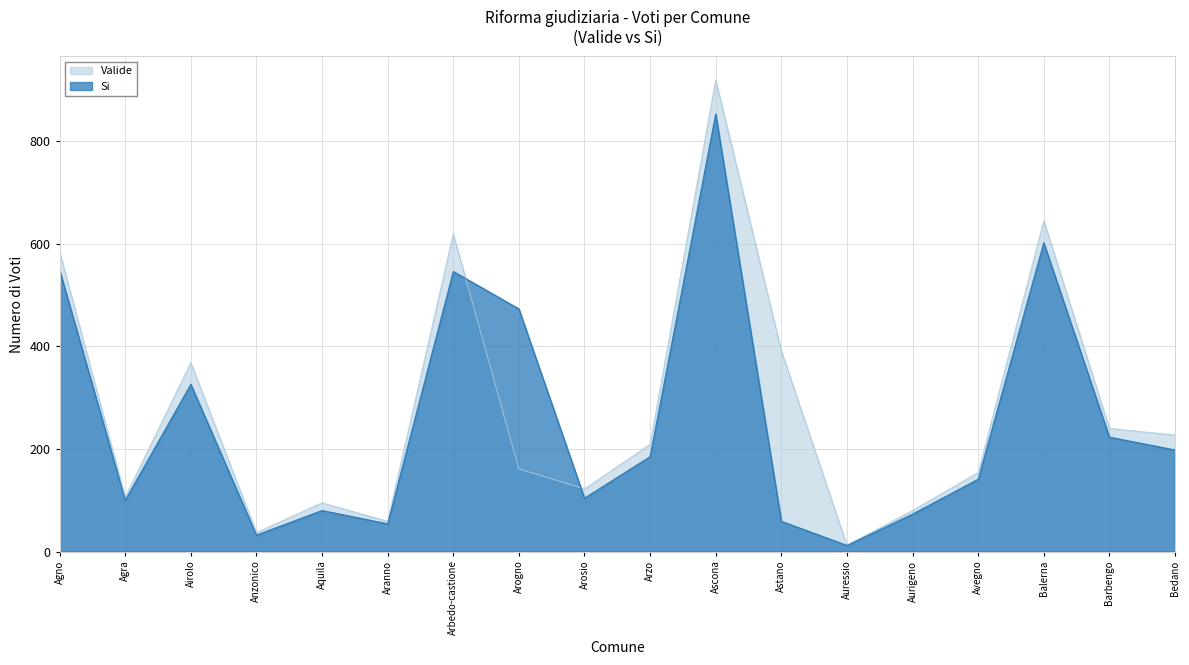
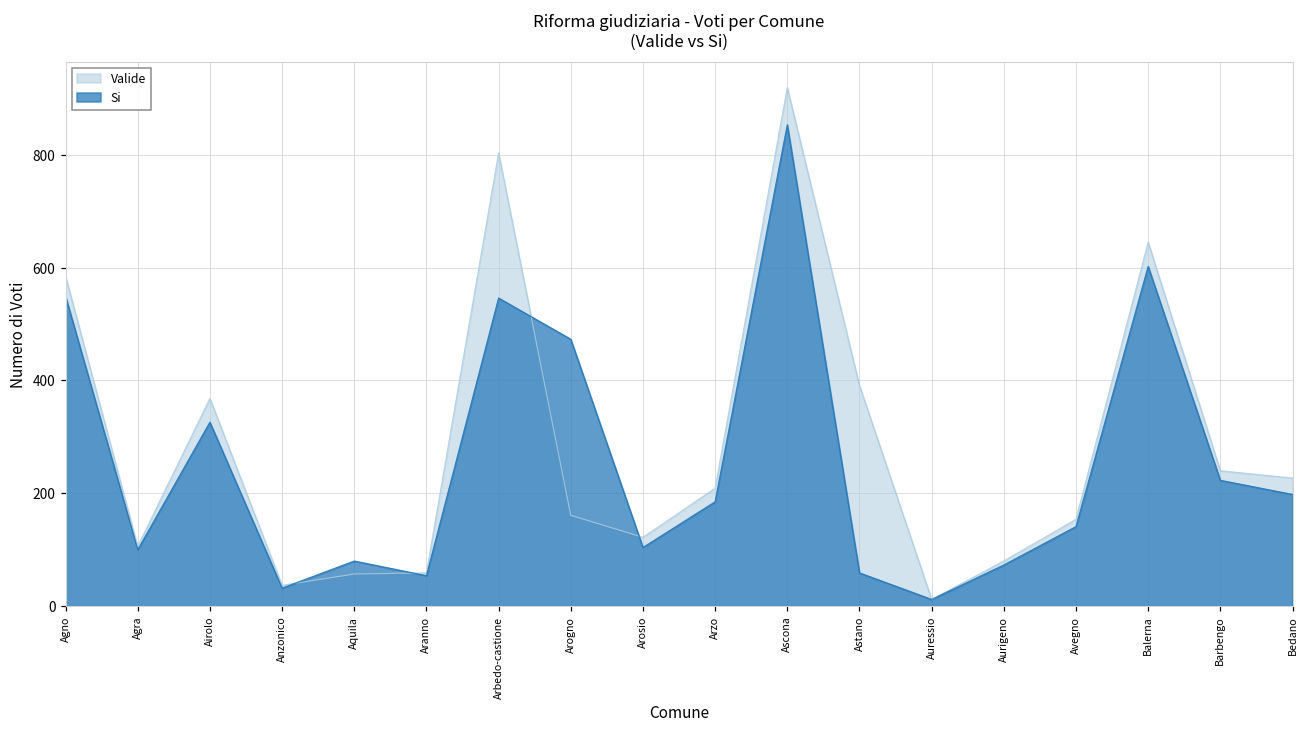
  {
    "Valide": {
      "Agno": 590,
      "Agra": 110,
      "Airolo": 370,
-     "Aquila": 100,
-     "Arbedo-castione": 620,
+     "Aquila": 60,
+     "Arbedo-castione": 800,
      "Arogno": 160,
      "Arosio": 120,
      "Arzo": 210,
      "Ascona": 920,
      "Astano": 390,
      "Aurigeno": 80,
      "Avegno": 150,
      "Balerna": 650,
      "Barbengo": 240,
      "Bedano": 230
    },
    "Si": {
      "Agno": 550,
      "Agra": 100,
      "Airolo": 330,
      "Aquila": 80,
      "Arbedo-castione": 550,
      "Arogno": 470,
      "Arosio": 100,
      "Arzo": 190,
      "Ascona": 850,
      "Astano": 60,
      "Aurigeno": 70,
      "Avegno": 140,
      "Balerna": 600,
      "Barbengo": 220,
      "Bedano": 200
    }
  }
